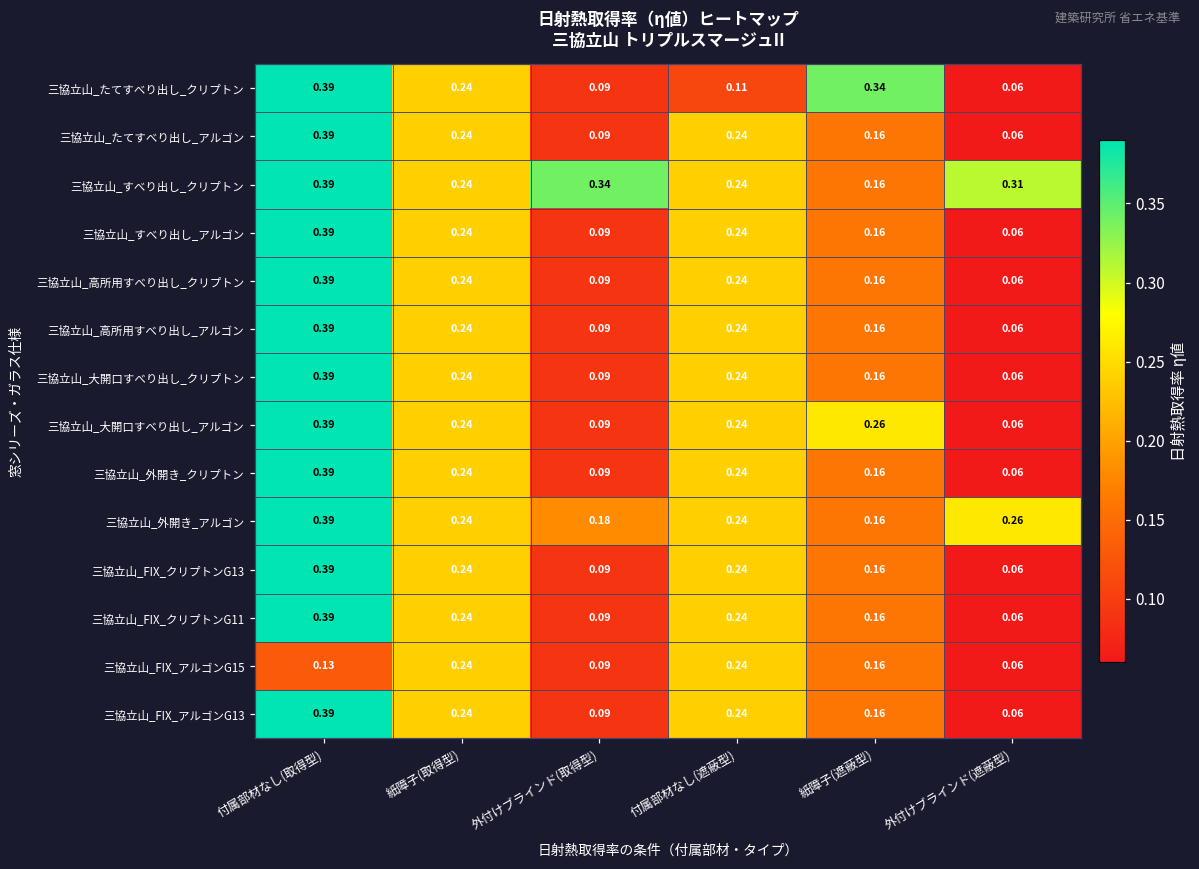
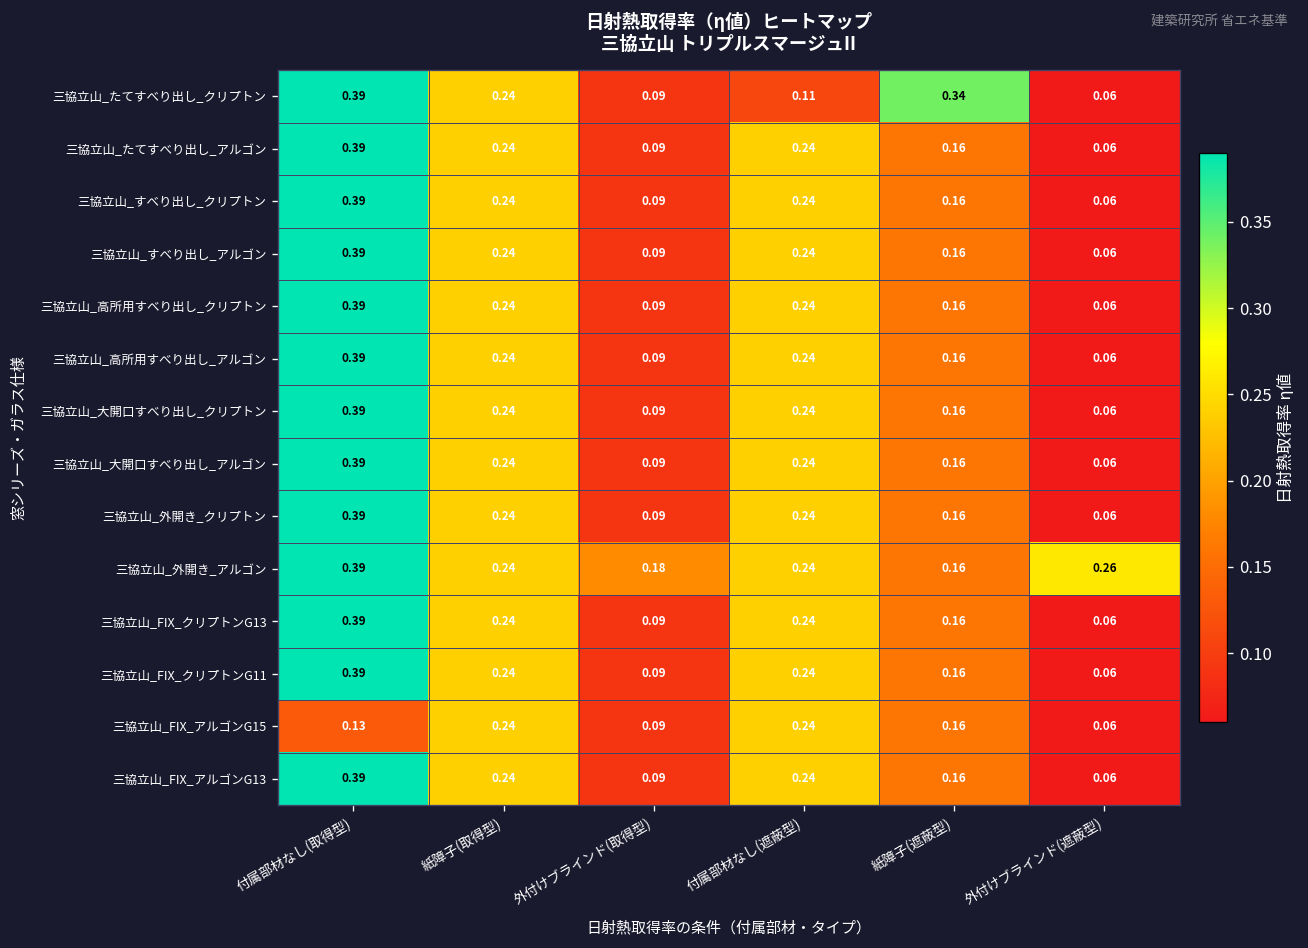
  {
    "三協立山_たてすべり出し_クリプトン": {
      "付属部材なし(取得型)": 0.39,
      "紙障子(取得型)": 0.24,
      "外付けブラインド(取得型)": 0.09,
      "付属部材なし(遮蔽型)": 0.11,
      "紙障子(遮蔽型)": 0.34,
      "外付けブラインド(遮蔽型)": 0.06
    },
    "三協立山_たてすべり出し_アルゴン": {
      "付属部材なし(取得型)": 0.39,
      "紙障子(取得型)": 0.24,
      "外付けブラインド(取得型)": 0.09,
      "付属部材なし(遮蔽型)": 0.24,
      "紙障子(遮蔽型)": 0.16,
      "外付けブラインド(遮蔽型)": 0.06
    },
    "三協立山_すべり出し_クリプトン": {
      "付属部材なし(取得型)": 0.39,
      "紙障子(取得型)": 0.24,
-     "外付けブラインド(取得型)": 0.34,
+     "外付けブラインド(取得型)": 0.09,
      "付属部材なし(遮蔽型)": 0.24,
      "紙障子(遮蔽型)": 0.16,
-     "外付けブラインド(遮蔽型)": 0.31
+     "外付けブラインド(遮蔽型)": 0.06
    },
    "三協立山_すべり出し_アルゴン": {
      "付属部材なし(取得型)": 0.39,
      "紙障子(取得型)": 0.24,
      "外付けブラインド(取得型)": 0.09,
      "付属部材なし(遮蔽型)": 0.24,
      "紙障子(遮蔽型)": 0.16,
      "外付けブラインド(遮蔽型)": 0.06
    },
    "三協立山_高所用すべり出し_クリプトン": {
      "付属部材なし(取得型)": 0.39,
      "紙障子(取得型)": 0.24,
      "外付けブラインド(取得型)": 0.09,
      "付属部材なし(遮蔽型)": 0.24,
      "紙障子(遮蔽型)": 0.16,
      "外付けブラインド(遮蔽型)": 0.06
    },
    "三協立山_高所用すべり出し_アルゴン": {
      "付属部材なし(取得型)": 0.39,
      "紙障子(取得型)": 0.24,
      "外付けブラインド(取得型)": 0.09,
      "付属部材なし(遮蔽型)": 0.24,
      "紙障子(遮蔽型)": 0.16,
      "外付けブラインド(遮蔽型)": 0.06
    },
    "三協立山_大開口すべり出し_クリプトン": {
      "付属部材なし(取得型)": 0.39,
      "紙障子(取得型)": 0.24,
      "外付けブラインド(取得型)": 0.09,
      "付属部材なし(遮蔽型)": 0.24,
      "紙障子(遮蔽型)": 0.16,
      "外付けブラインド(遮蔽型)": 0.06
    },
    "三協立山_大開口すべり出し_アルゴン": {
      "付属部材なし(取得型)": 0.39,
      "紙障子(取得型)": 0.24,
      "外付けブラインド(取得型)": 0.09,
      "付属部材なし(遮蔽型)": 0.24,
-     "紙障子(遮蔽型)": 0.26,
+     "紙障子(遮蔽型)": 0.16,
      "外付けブラインド(遮蔽型)": 0.06
    },
    "三協立山_外開き_クリプトン": {
      "付属部材なし(取得型)": 0.39,
      "紙障子(取得型)": 0.24,
      "外付けブラインド(取得型)": 0.09,
      "付属部材なし(遮蔽型)": 0.24,
      "紙障子(遮蔽型)": 0.16,
      "外付けブラインド(遮蔽型)": 0.06
    },
    "三協立山_外開き_アルゴン": {
      "付属部材なし(取得型)": 0.39,
      "紙障子(取得型)": 0.24,
      "外付けブラインド(取得型)": 0.18,
      "付属部材なし(遮蔽型)": 0.24,
      "紙障子(遮蔽型)": 0.16,
      "外付けブラインド(遮蔽型)": 0.26
    },
    "三協立山_FIX_クリプトンG13": {
      "付属部材なし(取得型)": 0.39,
      "紙障子(取得型)": 0.24,
      "外付けブラインド(取得型)": 0.09,
      "付属部材なし(遮蔽型)": 0.24,
      "紙障子(遮蔽型)": 0.16,
      "外付けブラインド(遮蔽型)": 0.06
    },
    "三協立山_FIX_クリプトンG11": {
      "付属部材なし(取得型)": 0.39,
      "紙障子(取得型)": 0.24,
      "外付けブラインド(取得型)": 0.09,
      "付属部材なし(遮蔽型)": 0.24,
      "紙障子(遮蔽型)": 0.16,
      "外付けブラインド(遮蔽型)": 0.06
    },
    "三協立山_FIX_アルゴンG15": {
      "付属部材なし(取得型)": 0.13,
      "紙障子(取得型)": 0.24,
      "外付けブラインド(取得型)": 0.09,
      "付属部材なし(遮蔽型)": 0.24,
      "紙障子(遮蔽型)": 0.16,
      "外付けブラインド(遮蔽型)": 0.06
    },
    "三協立山_FIX_アルゴンG13": {
      "付属部材なし(取得型)": 0.39,
      "紙障子(取得型)": 0.24,
      "外付けブラインド(取得型)": 0.09,
      "付属部材なし(遮蔽型)": 0.24,
      "紙障子(遮蔽型)": 0.16,
      "外付けブラインド(遮蔽型)": 0.06
    }
  }
